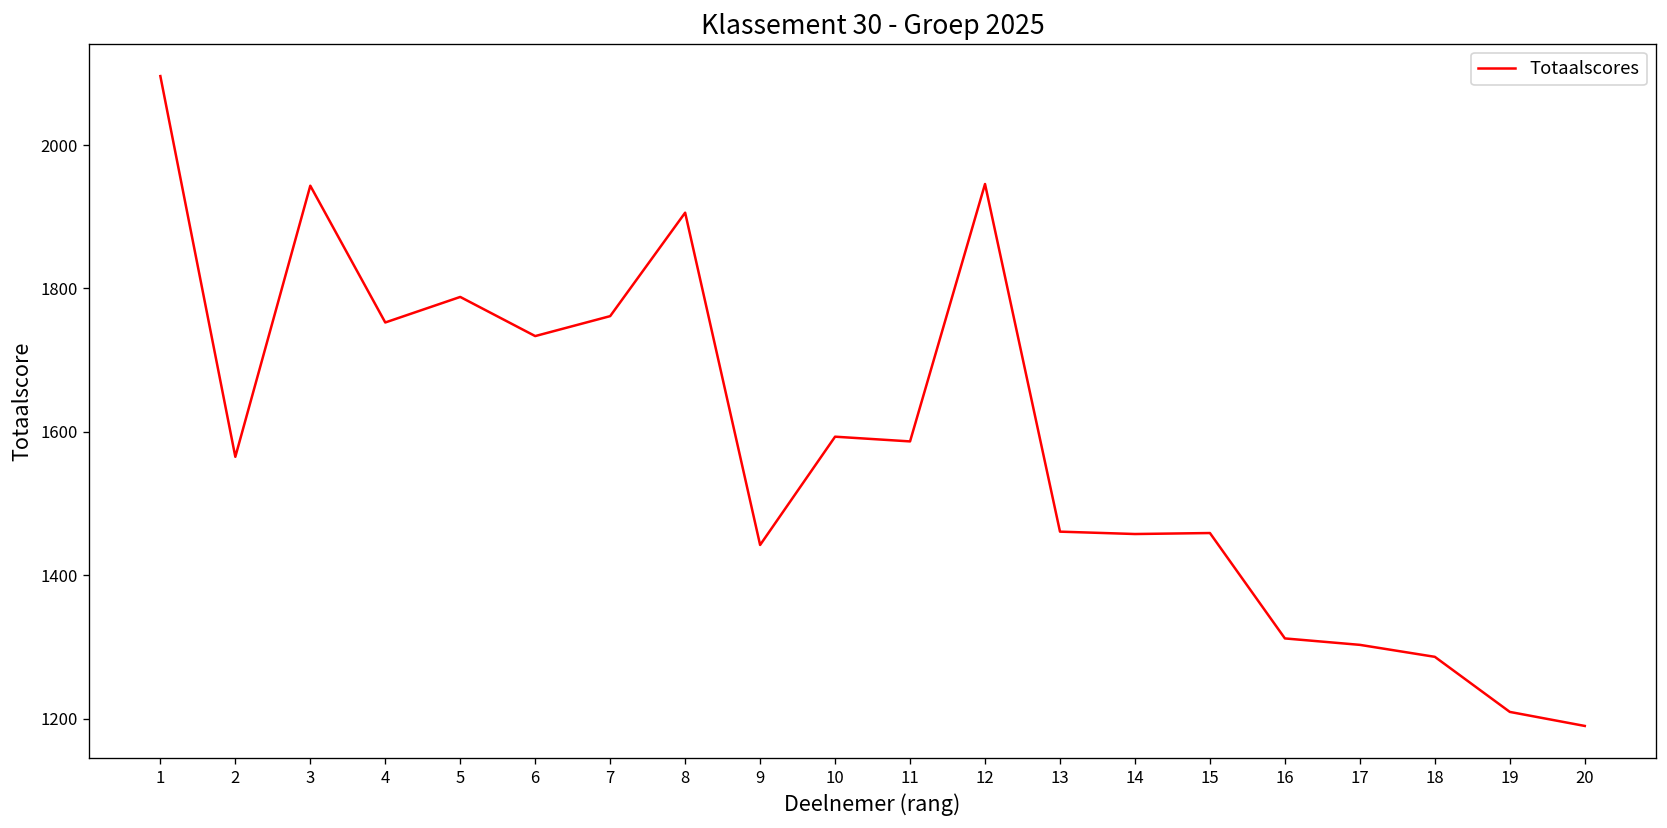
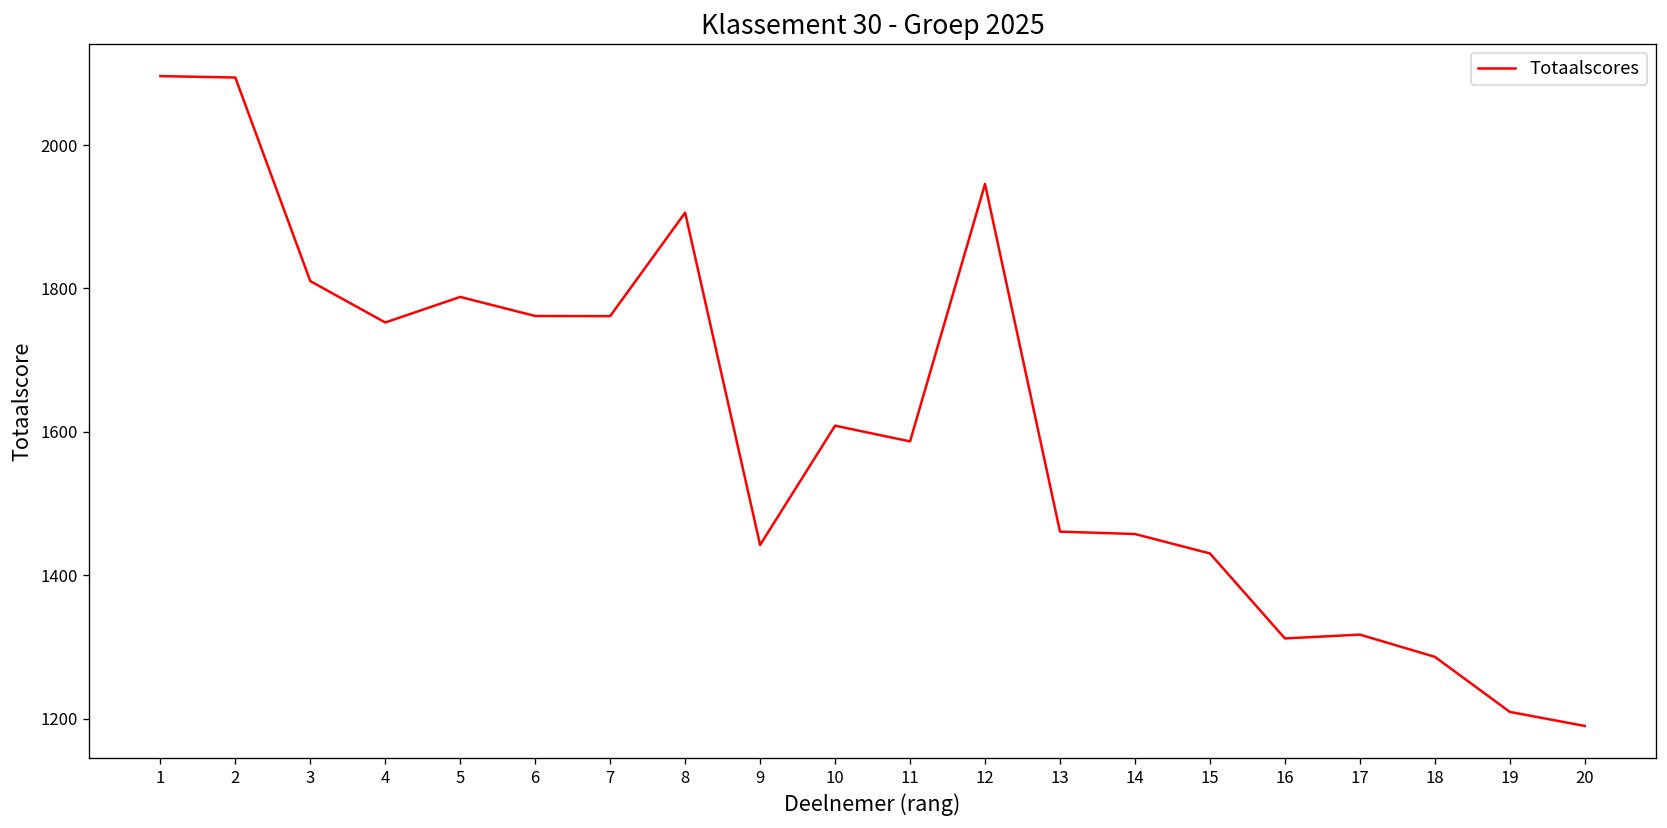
  {
    "1": 2100,
-   "2": 1570,
-   "3": 1940,
+   "2": 2090,
+   "3": 1810,
    "4": 1750,
    "5": 1790,
-   "6": 1730,
+   "6": 1760,
    "7": 1760,
    "8": 1910,
    "9": 1440,
-   "10": 1590,
+   "10": 1610,
    "11": 1590,
    "12": 1950,
    "13": 1460,
    "14": 1460,
-   "15": 1460,
+   "15": 1430,
    "16": 1310,
-   "17": 1300,
+   "17": 1320,
    "18": 1290,
    "19": 1210,
    "20": 1190
  }
